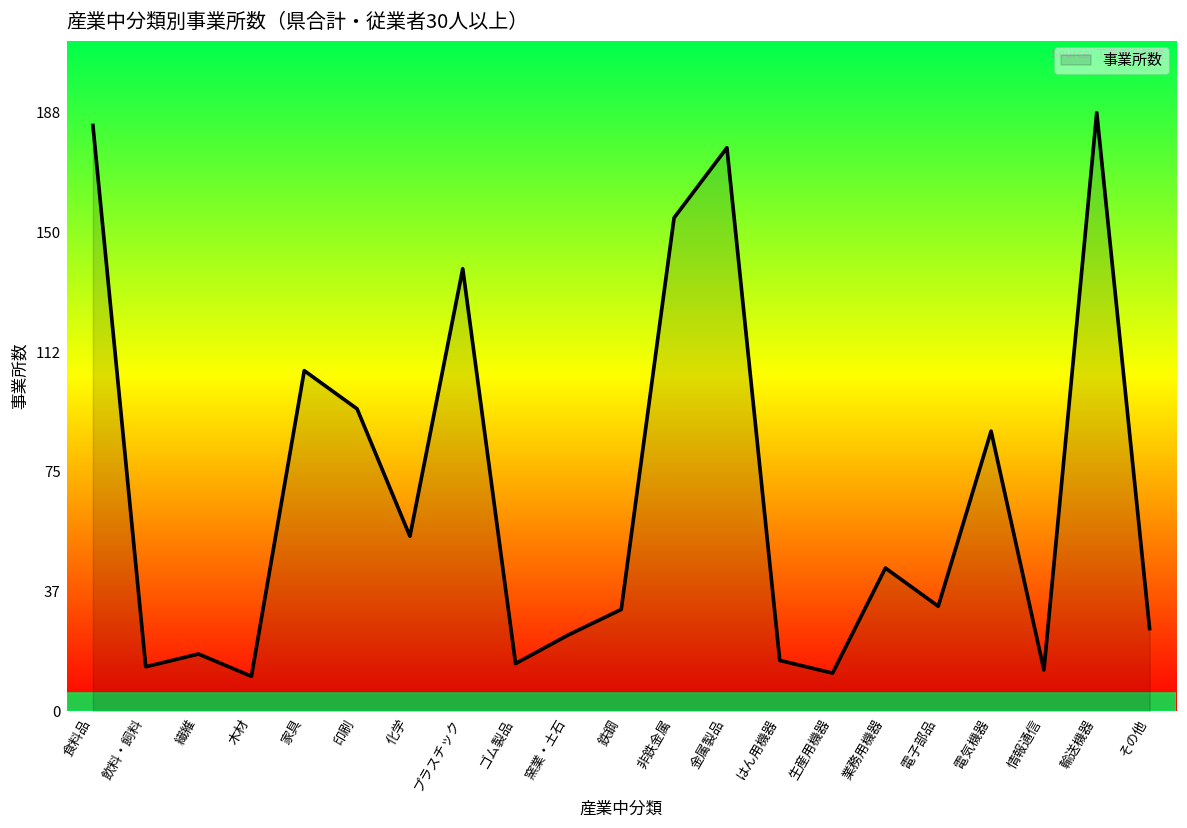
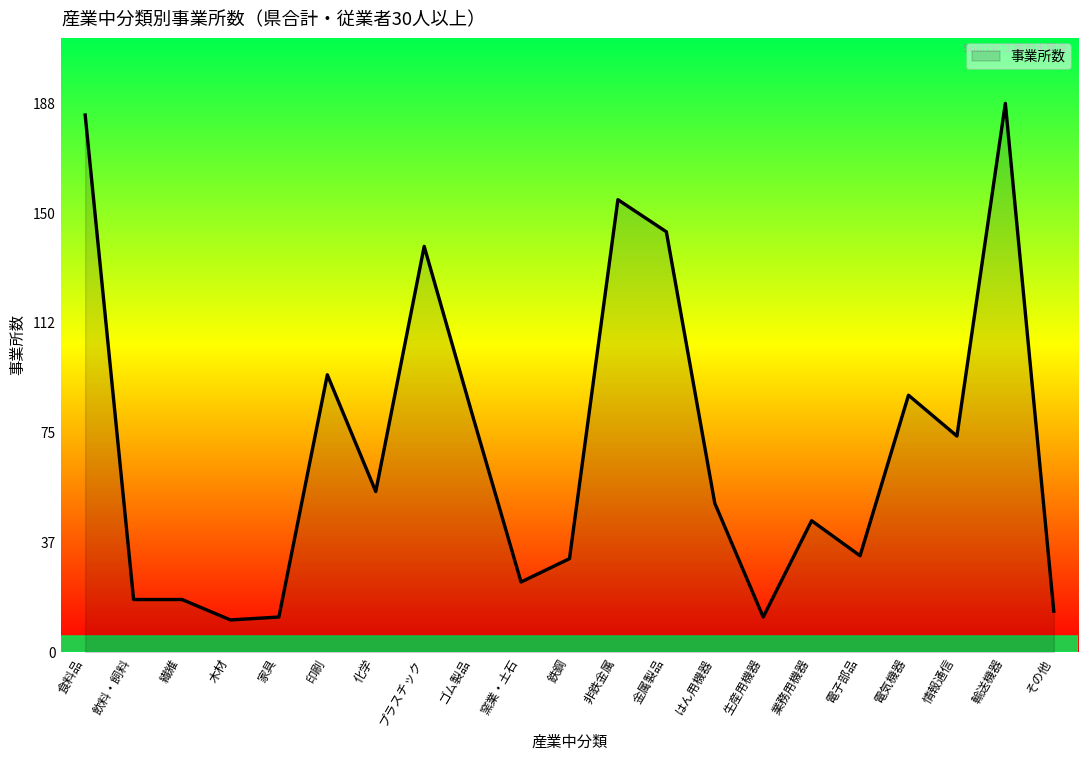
  {
    "食料品": 184,
-   "飲料・飼料": 14,
+   "飲料・飼料": 18,
    "繊維": 18,
    "木材": 11,
-   "家具": 107,
+   "家具": 12,
    "印刷": 95,
    "化学": 55,
    "プラスチック": 139,
-   "ゴム製品": 15,
+   "ゴム製品": 81,
    "窯業・土石": 24,
    "鉄鋼": 32,
    "非鉄金属": 155,
-   "金属製品": 177,
-   "はん用機器": 16,
+   "金属製品": 144,
+   "はん用機器": 51,
    "生産用機器": 12,
    "業務用機器": 45,
    "電子部品": 33,
    "電気機器": 88,
-   "情報通信": 13,
+   "情報通信": 74,
    "輸送機器": 188,
-   "その他": 26
+   "その他": 14
  }
